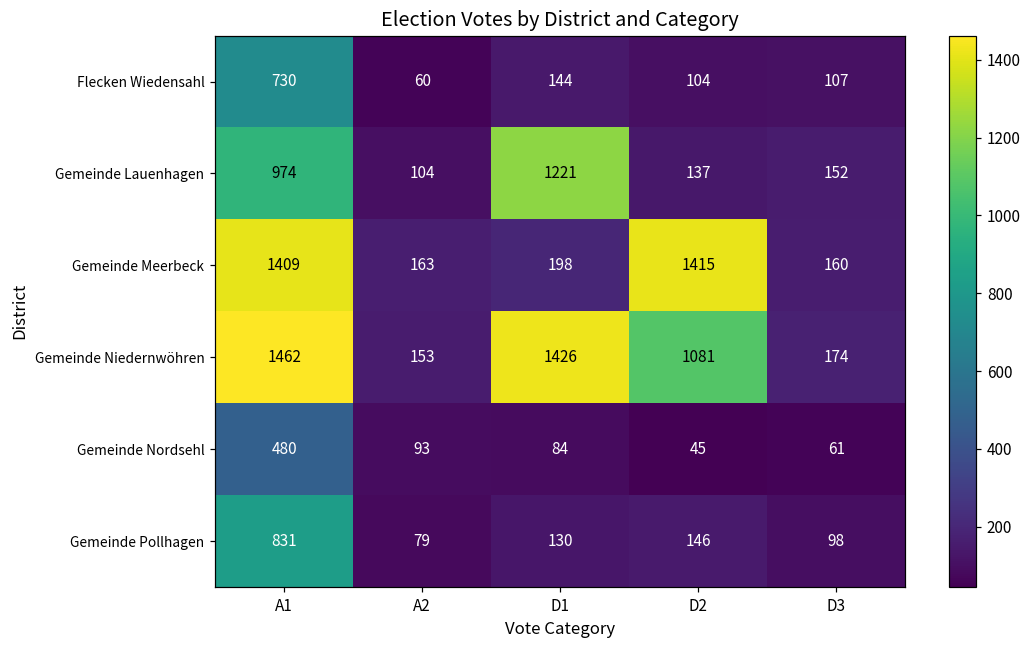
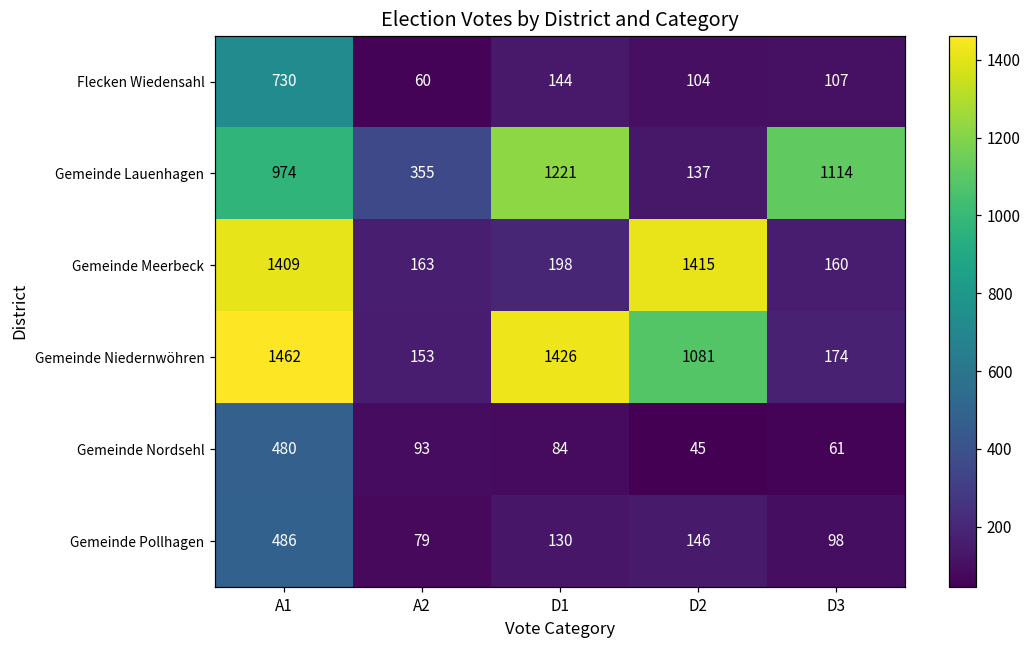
  {
    "Flecken Wiedensahl": {
      "A1": 730,
      "A2": 60,
      "D1": 144,
      "D2": 104,
      "D3": 107
    },
    "Gemeinde Lauenhagen": {
      "A1": 974,
-     "A2": 104,
+     "A2": 355,
      "D1": 1221,
      "D2": 137,
-     "D3": 152
+     "D3": 1114
    },
    "Gemeinde Meerbeck": {
      "A1": 1409,
      "A2": 163,
      "D1": 198,
      "D2": 1415,
      "D3": 160
    },
    "Gemeinde Niedernwöhren": {
      "A1": 1462,
      "A2": 153,
      "D1": 1426,
      "D2": 1081,
      "D3": 174
    },
    "Gemeinde Nordsehl": {
      "A1": 480,
      "A2": 93,
      "D1": 84,
      "D2": 45,
      "D3": 61
    },
    "Gemeinde Pollhagen": {
-     "A1": 831,
+     "A1": 486,
      "A2": 79,
      "D1": 130,
      "D2": 146,
      "D3": 98
    }
  }
